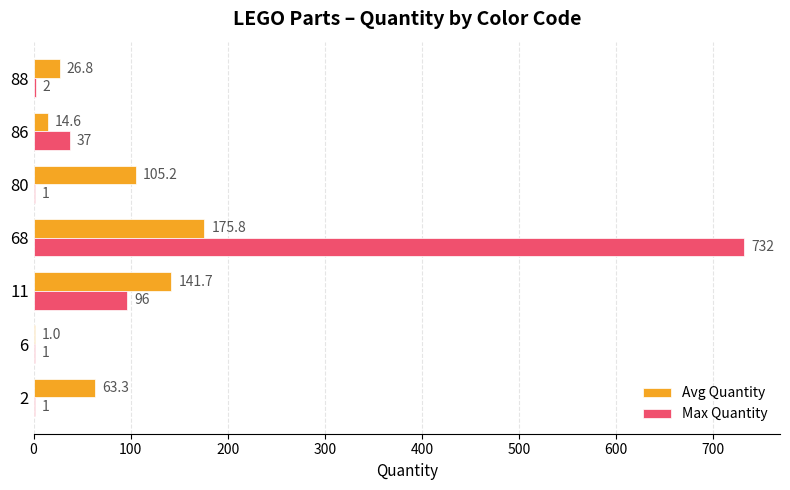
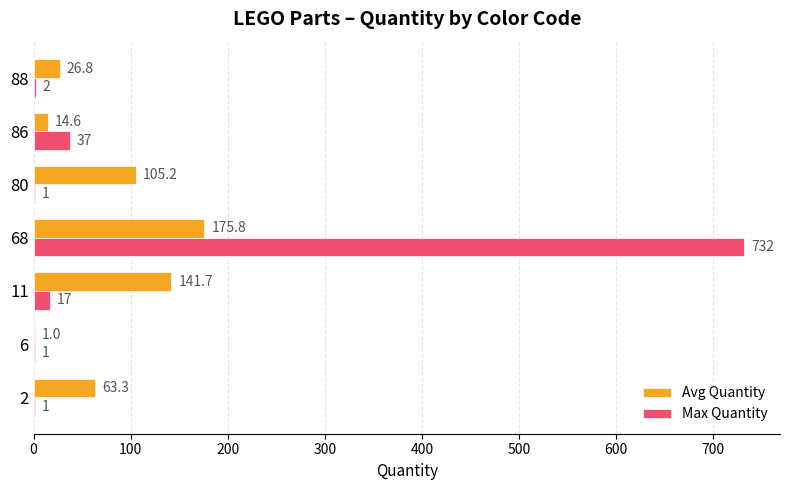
  {
    "Avg Quantity": {
      "88": 26.8,
      "86": 14.6,
      "80": 105.2,
      "68": 175.8,
      "11": 141.7,
      "6": 1.0,
      "2": 63.3
    },
    "Max Quantity": {
      "88": 2,
      "86": 37,
      "80": 1,
      "68": 732,
-     "11": 96,
+     "11": 17,
      "6": 1,
      "2": 1
    }
  }
